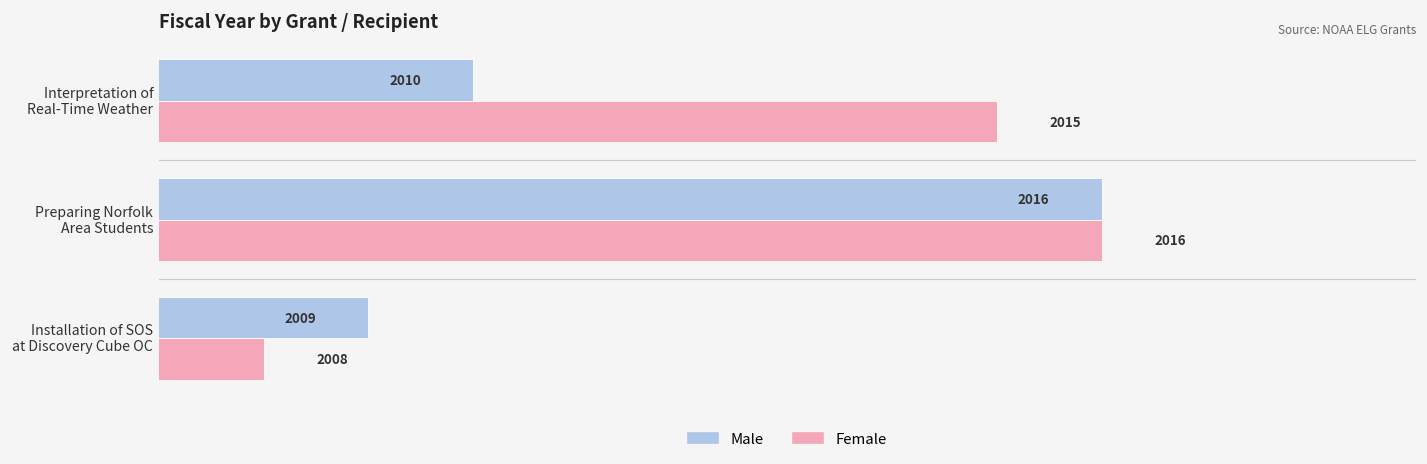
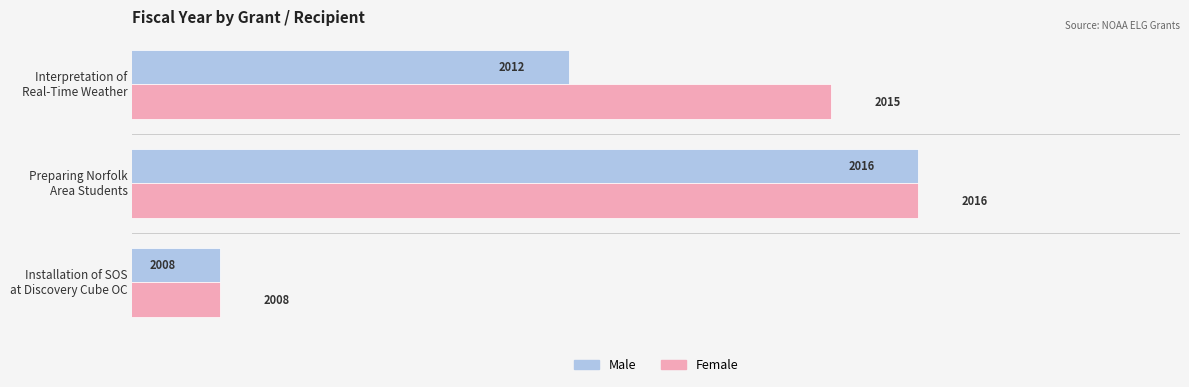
  {
    "Male": {
-     "Interpretation of Real-Time Weather": 2010,
+     "Interpretation of Real-Time Weather": 2012,
      "Preparing Norfolk Area Students": 2016,
-     "Installation of SOS at Discovery Cube OC": 2009
+     "Installation of SOS at Discovery Cube OC": 2008
    }
  }
